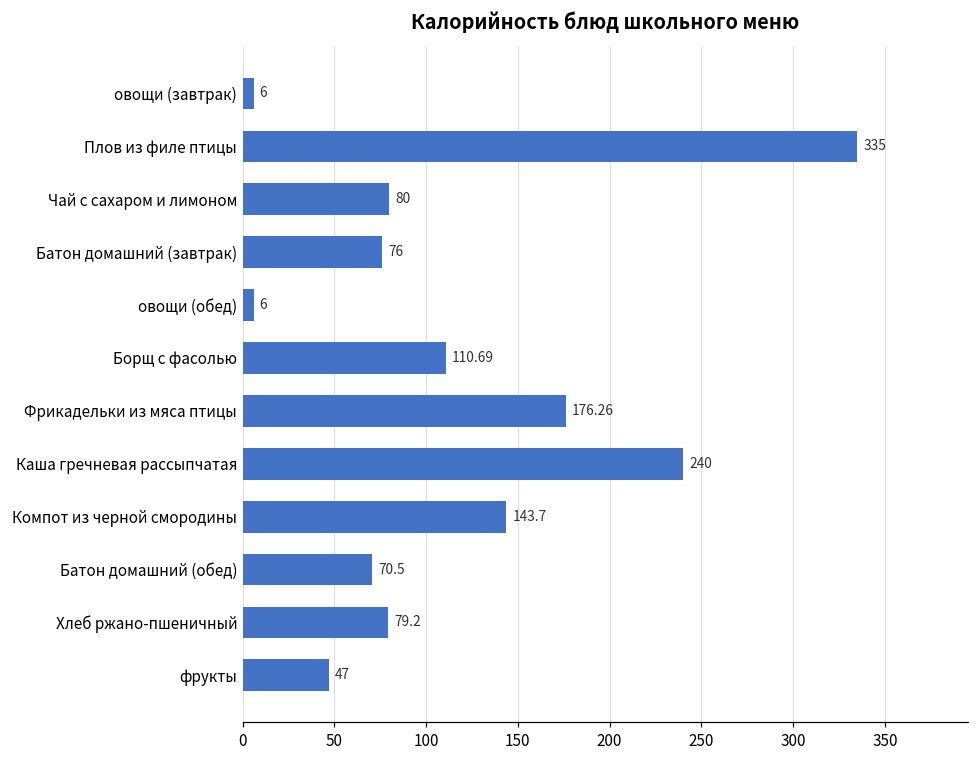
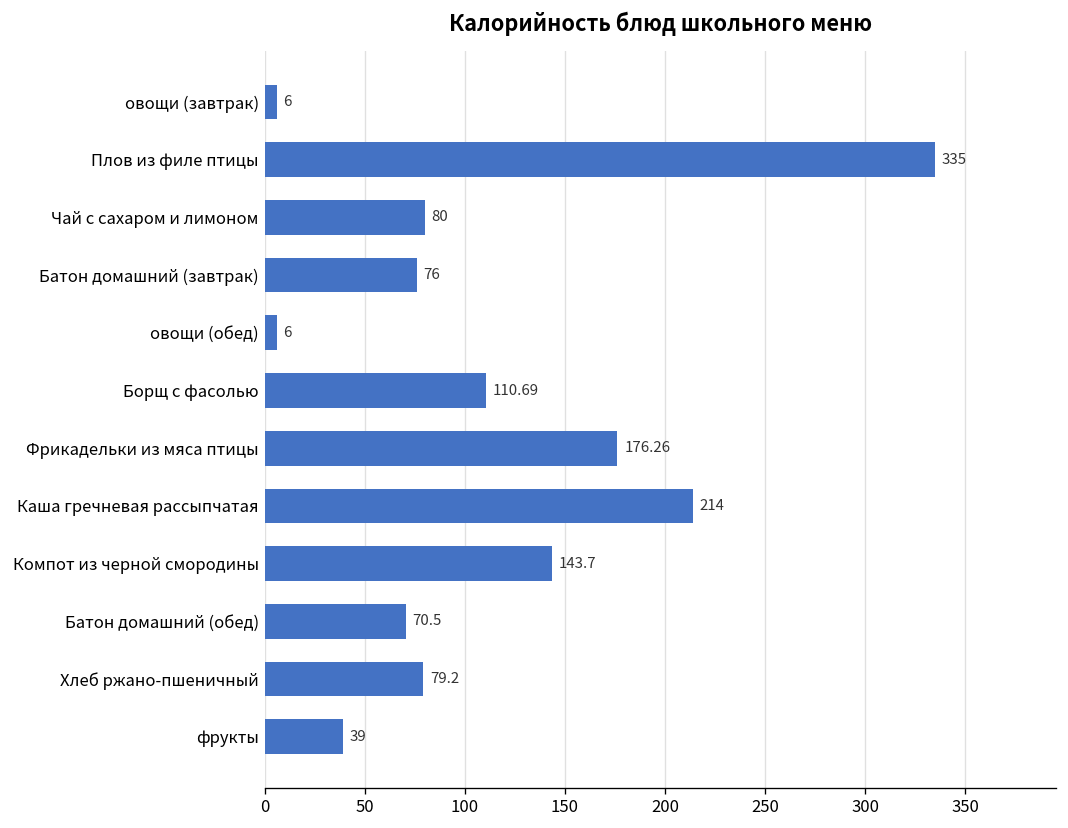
  {
    "овощи (завтрак)": 6,
    "Плов из филе птицы": 335,
    "Чай с сахаром и лимоном": 80,
    "Батон домашний (завтрак)": 76,
    "овощи (обед)": 6,
    "Борщ с фасолью": 110.69,
    "Фрикадельки из мяса птицы": 176.26,
-   "Каша гречневая рассыпчатая": 240,
+   "Каша гречневая рассыпчатая": 214,
    "Компот из черной смородины": 143.7,
    "Батон домашний (обед)": 70.5,
    "Хлеб ржано-пшеничный": 79.2,
-   "фрукты": 47
+   "фрукты": 39
  }
